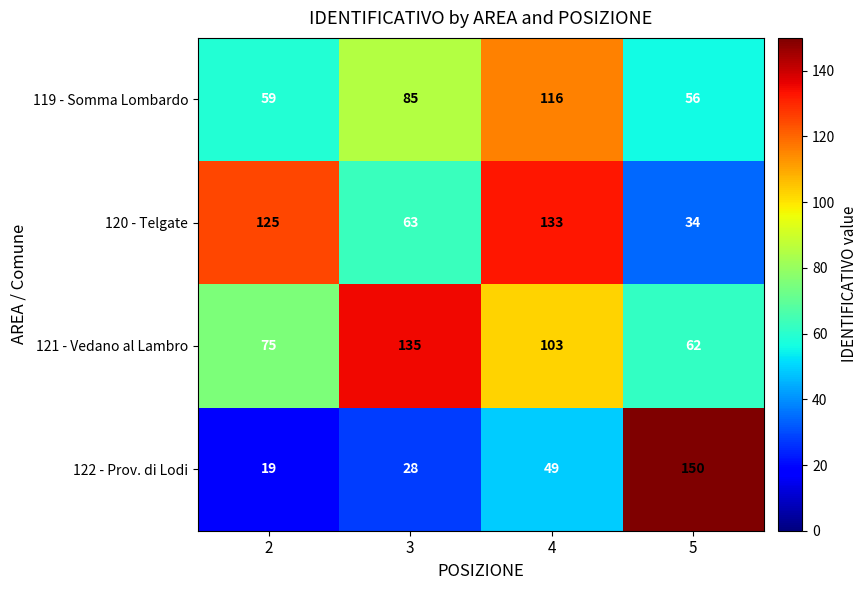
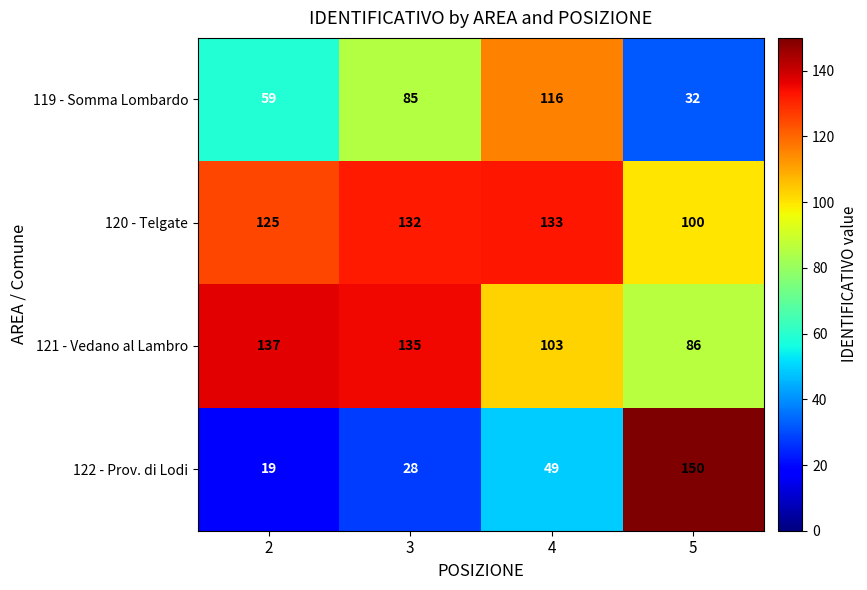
  {
    "119 - Somma Lombardo": {
      "2": 59,
      "3": 85,
      "4": 116,
-     "5": 56
+     "5": 32
    },
    "120 - Telgate": {
      "2": 125,
-     "3": 63,
+     "3": 132,
      "4": 133,
-     "5": 34
+     "5": 100
    },
    "121 - Vedano al Lambro": {
-     "2": 75,
+     "2": 137,
      "3": 135,
      "4": 103,
-     "5": 62
+     "5": 86
    },
    "122 - Prov. di Lodi": {
      "2": 19,
      "3": 28,
      "4": 49,
      "5": 150
    }
  }
